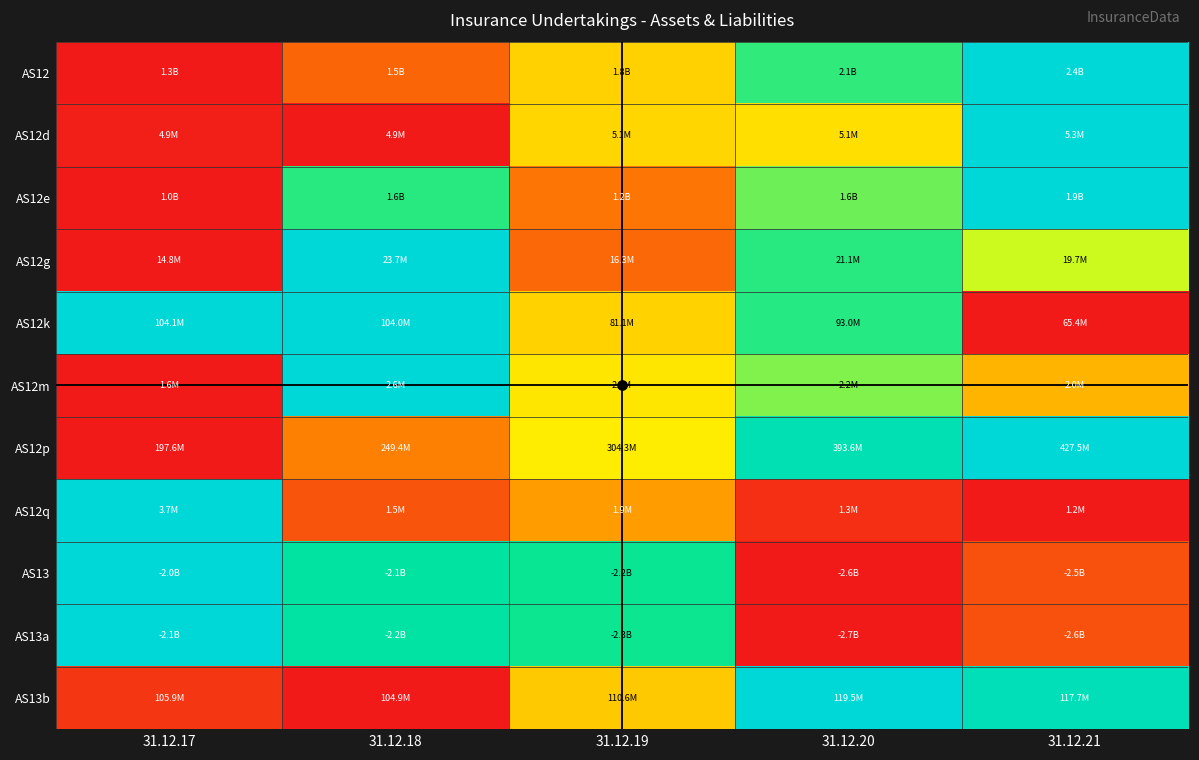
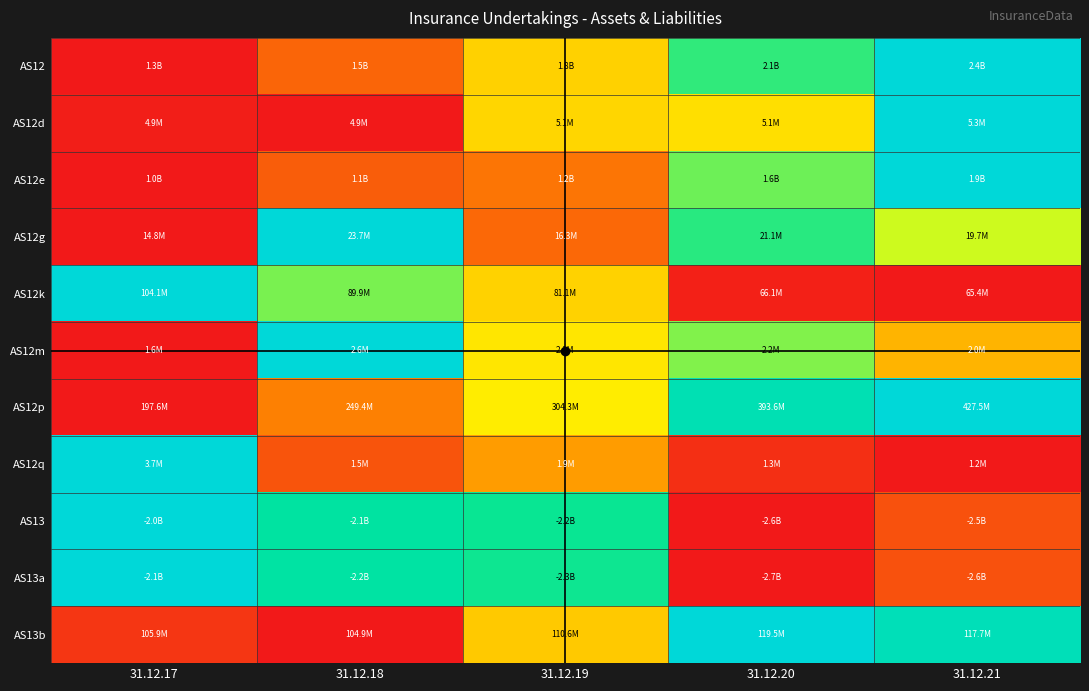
  {
    "AS12": {
      "31.12.17": "1.3B",
      "31.12.18": "1.5B",
      "31.12.19": "1.8B",
      "31.12.20": "2.1B",
      "31.12.21": "2.4B"
    },
    "AS12d": {
      "31.12.17": "4.9M",
      "31.12.18": "4.9M",
      "31.12.19": "5.1M",
      "31.12.20": "5.1M",
      "31.12.21": "5.3M"
    },
    "AS12e": {
      "31.12.17": "1.0B",
-     "31.12.18": "1.6B",
+     "31.12.18": "1.1B",
      "31.12.19": "1.2B",
      "31.12.20": "1.6B",
      "31.12.21": "1.9B"
    },
    "AS12g": {
      "31.12.17": "14.8M",
      "31.12.18": "23.7M",
      "31.12.19": "16.3M",
      "31.12.20": "21.1M",
      "31.12.21": "19.7M"
    },
    "AS12k": {
      "31.12.17": "104.1M",
-     "31.12.18": "104.0M",
+     "31.12.18": "89.9M",
      "31.12.19": "81.1M",
-     "31.12.20": "93.0M",
+     "31.12.20": "66.1M",
      "31.12.21": "65.4M"
    },
    "AS12m": {
      "31.12.17": "1.6M",
      "31.12.18": "2.6M",
      "31.12.20": "2.2M",
      "31.12.21": "2.0M"
    },
    "AS12p": {
      "31.12.17": "197.6M",
      "31.12.18": "249.4M",
      "31.12.19": "304.3M",
      "31.12.20": "393.6M",
      "31.12.21": "427.5M"
    },
    "AS12q": {
      "31.12.17": "3.7M",
      "31.12.18": "1.5M",
      "31.12.19": "1.9M",
      "31.12.20": "1.3M",
      "31.12.21": "1.2M"
    },
    "AS13": {
      "31.12.17": "-2.0B",
      "31.12.18": "-2.1B",
      "31.12.19": "-2.2B",
      "31.12.20": "-2.6B",
      "31.12.21": "-2.5B"
    },
    "AS13a": {
      "31.12.17": "-2.1B",
      "31.12.18": "-2.2B",
      "31.12.19": "-2.3B",
      "31.12.20": "-2.7B",
      "31.12.21": "-2.6B"
    },
    "AS13b": {
      "31.12.17": "105.9M",
      "31.12.18": "104.9M",
      "31.12.19": "110.6M",
      "31.12.20": "119.5M",
      "31.12.21": "117.7M"
    }
  }
